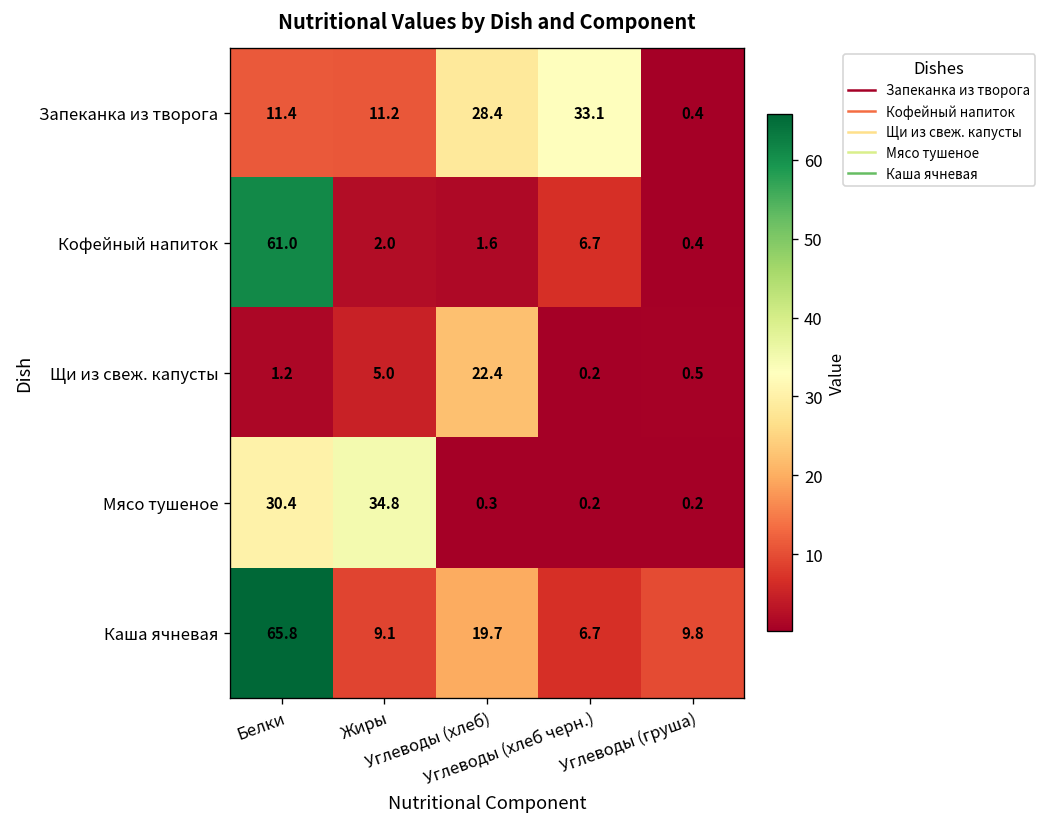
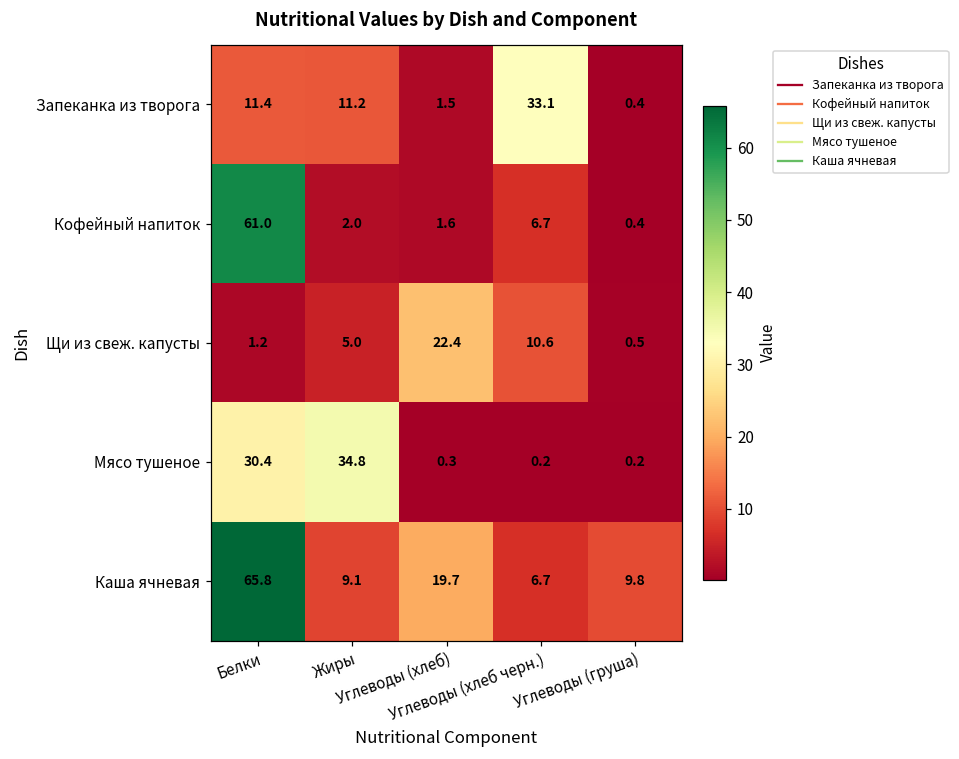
  {
    "Запеканка из творога": {
      "Белки": 11.4,
      "Жиры": 11.2,
-     "Углеводы (хлеб)": 28.4,
+     "Углеводы (хлеб)": 1.5,
      "Углеводы (хлеб черн.)": 33.1,
      "Углеводы (груша)": 0.4
    },
    "Кофейный напиток": {
      "Белки": 61.0,
      "Жиры": 2.0,
      "Углеводы (хлеб)": 1.6,
      "Углеводы (хлеб черн.)": 6.7,
      "Углеводы (груша)": 0.4
    },
    "Щи из свеж. капусты": {
      "Белки": 1.2,
      "Жиры": 5.0,
      "Углеводы (хлеб)": 22.4,
-     "Углеводы (хлеб черн.)": 0.2,
+     "Углеводы (хлеб черн.)": 10.6,
      "Углеводы (груша)": 0.5
    },
    "Мясо тушеное": {
      "Белки": 30.4,
      "Жиры": 34.8,
      "Углеводы (хлеб)": 0.3,
      "Углеводы (хлеб черн.)": 0.2,
      "Углеводы (груша)": 0.2
    },
    "Каша ячневая": {
      "Белки": 65.8,
      "Жиры": 9.1,
      "Углеводы (хлеб)": 19.7,
      "Углеводы (хлеб черн.)": 6.7,
      "Углеводы (груша)": 9.8
    }
  }
